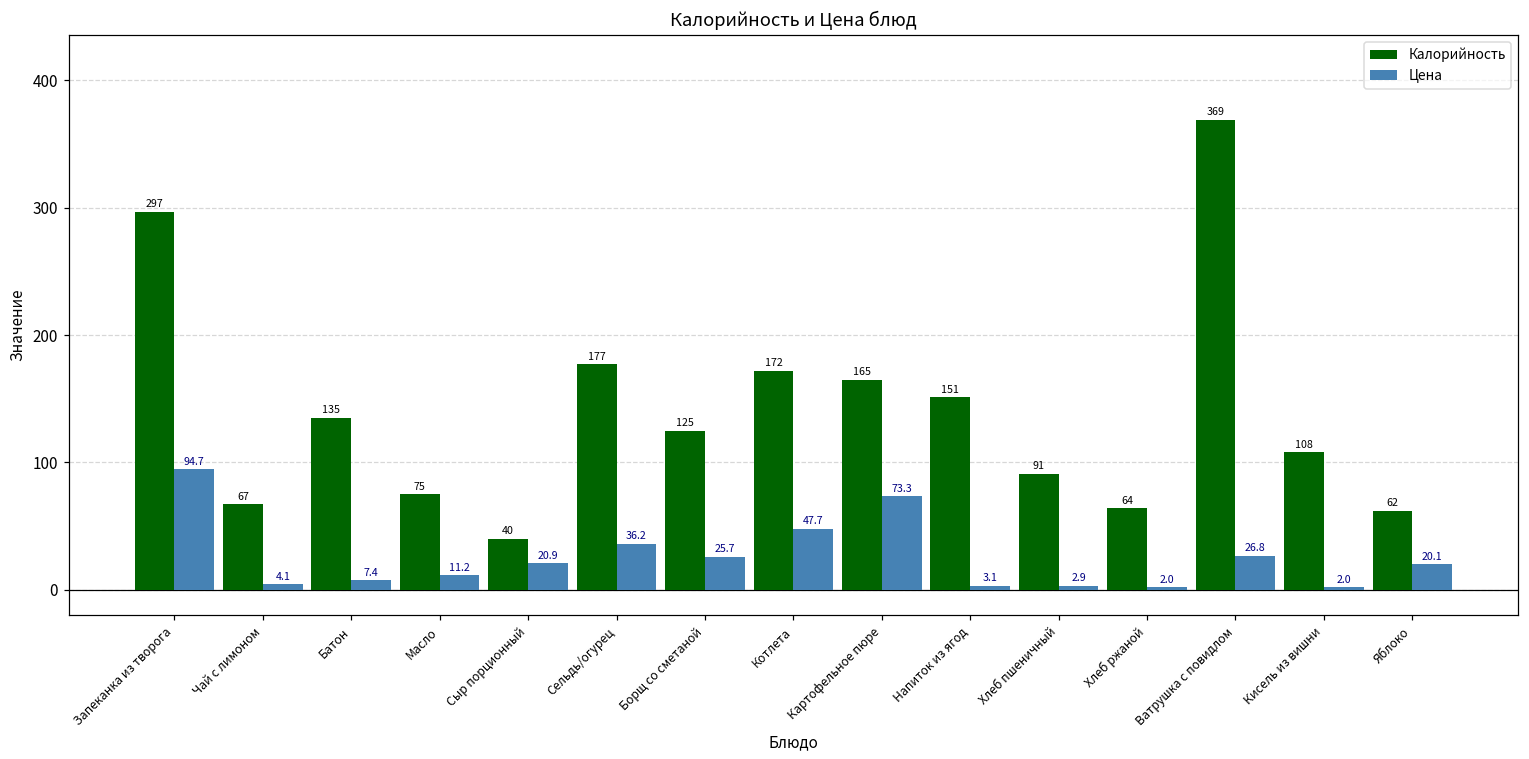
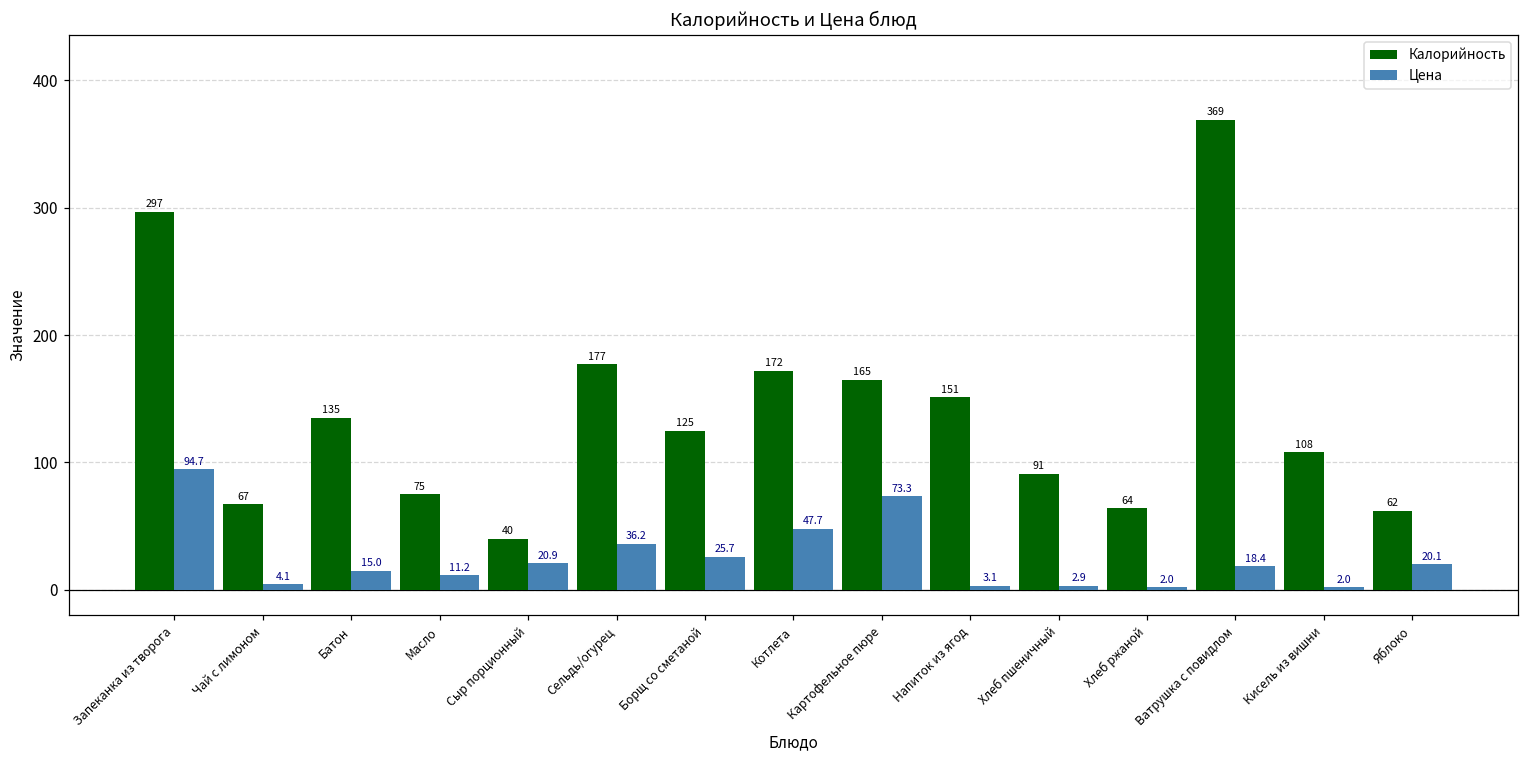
  {
    "Калорийность": {
      "Запеканка из творога": 297,
      "Чай с лимоном": 67,
      "Батон": 135,
      "Масло": 75,
      "Сыр порционный": 40,
      "Сельдь/огурец": 177,
      "Борщ со сметаной": 125,
      "Котлета": 172,
      "Картофельное пюре": 165,
      "Напиток из ягод": 151,
      "Хлеб пшеничный": 91,
      "Хлеб ржаной": 64,
      "Ватрушка с повидлом": 369,
      "Кисель из вишни": 108,
      "Яблоко": 62
    },
    "Цена": {
      "Запеканка из творога": 94.7,
      "Чай с лимоном": 4.1,
-     "Батон": 7.4,
+     "Батон": 15.0,
      "Масло": 11.2,
      "Сыр порционный": 20.9,
      "Сельдь/огурец": 36.2,
      "Борщ со сметаной": 25.7,
      "Котлета": 47.7,
      "Картофельное пюре": 73.3,
      "Напиток из ягод": 3.1,
      "Хлеб пшеничный": 2.9,
      "Хлеб ржаной": 2.0,
-     "Ватрушка с повидлом": 26.8,
+     "Ватрушка с повидлом": 18.4,
      "Кисель из вишни": 2.0,
      "Яблоко": 20.1
    }
  }
